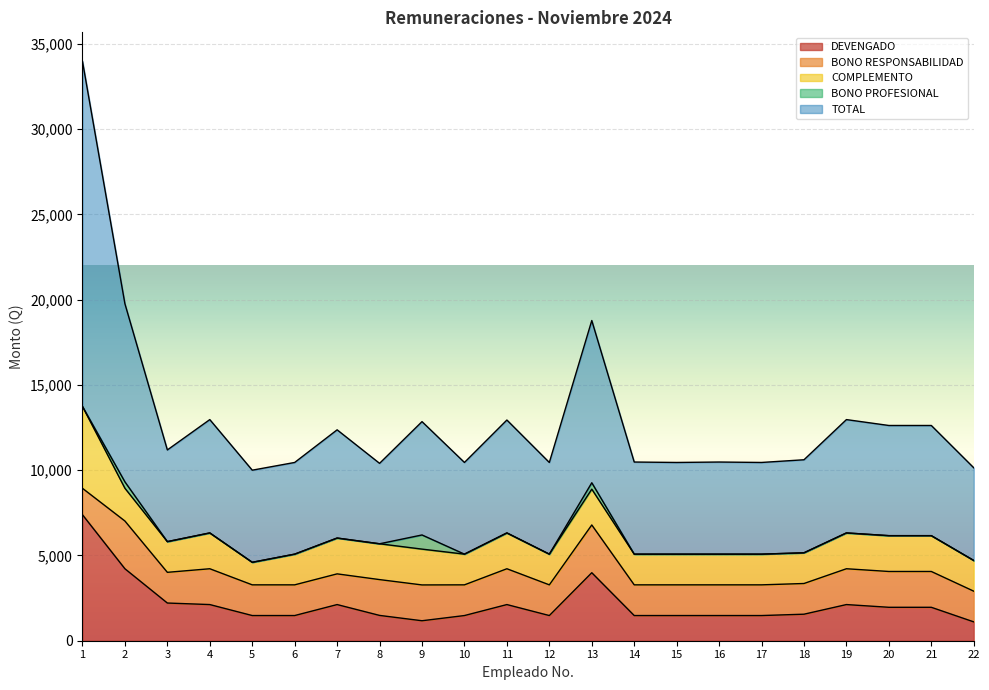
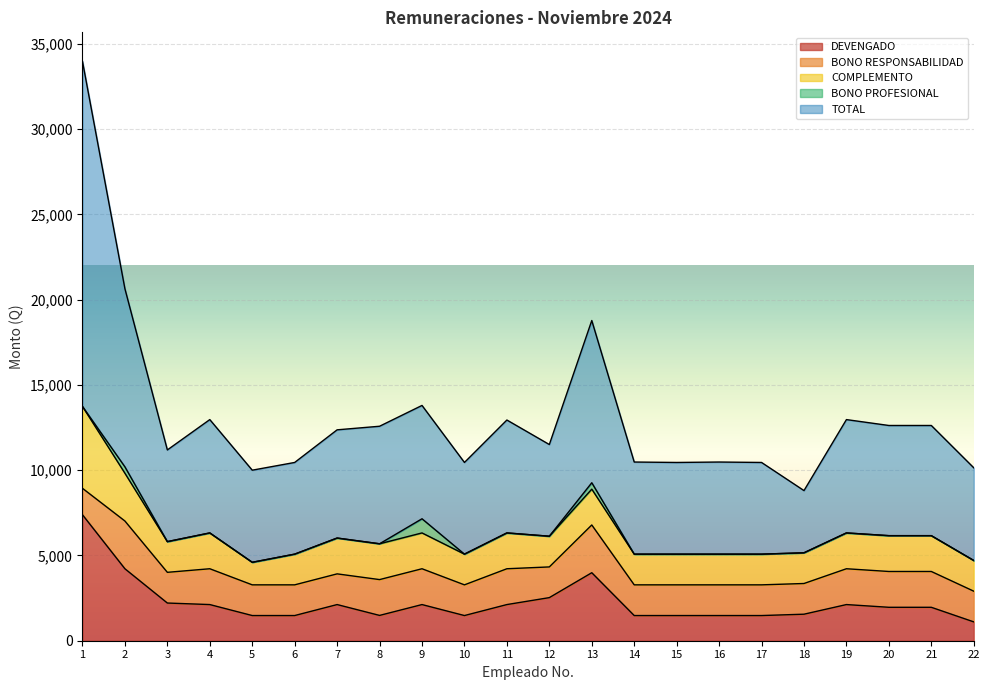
  {
    "DEVENGADO": {
      "1": "7,400",
      "2": "4,200",
      "3": "2,200",
      "4": "2,100",
      "5": "1,500",
      "6": "1,500",
      "7": "2,100",
      "8": "1,500",
-     "9": "1,200",
+     "9": "2,100",
      "10": "1,500",
      "11": "2,100",
-     "12": "1,500",
+     "12": "2,500",
      "13": "4,000",
      "14": "1,500",
      "15": "1,500",
      "16": "1,500",
      "17": "1,500",
      "18": "1,600",
      "19": "2,100",
      "20": "2,000",
      "21": "2,000",
      "22": "1,100"
    },
    "BONO RESPONSABILIDAD": {
      "1": "1,600",
      "2": "2,800",
      "3": "1,800",
      "4": "2,100",
      "5": "1,800",
      "6": "1,800",
      "7": "1,800",
      "8": "2,100",
      "9": "2,100",
      "10": "1,800",
      "11": "2,100",
      "12": "1,800",
      "13": "2,800",
      "14": "1,800",
      "15": "1,800",
      "16": "1,800",
      "17": "1,800",
      "18": "1,800",
      "19": "2,100",
      "20": "2,100",
      "21": "2,100",
      "22": "1,800"
    },
    "COMPLEMENTO": {
-     "2": "1,900",
+     "2": "2,800",
      "9": "2,100",
      "13": "2,100"
    },
    "BONO PROFESIONAL": {
      "2": "400",
      "9": "800",
      "13": "400"
    },
    "TOTAL": {
      "1": "20,200",
      "2": "10,400",
      "3": "5,400",
      "4": "6,600",
      "5": "5,400",
      "6": "5,400",
      "7": "6,300",
-     "8": "4,700",
+     "8": "6,900",
      "9": "6,600",
      "10": "5,400",
      "11": "6,600",
      "12": "5,400",
      "13": "9,500",
      "14": "5,400",
      "15": "5,400",
      "16": "5,400",
      "17": "5,400",
-     "18": "5,500",
+     "18": "3,600",
      "19": "6,600",
      "20": "6,500",
      "21": "6,500",
      "22": "5,400"
    }
  }
